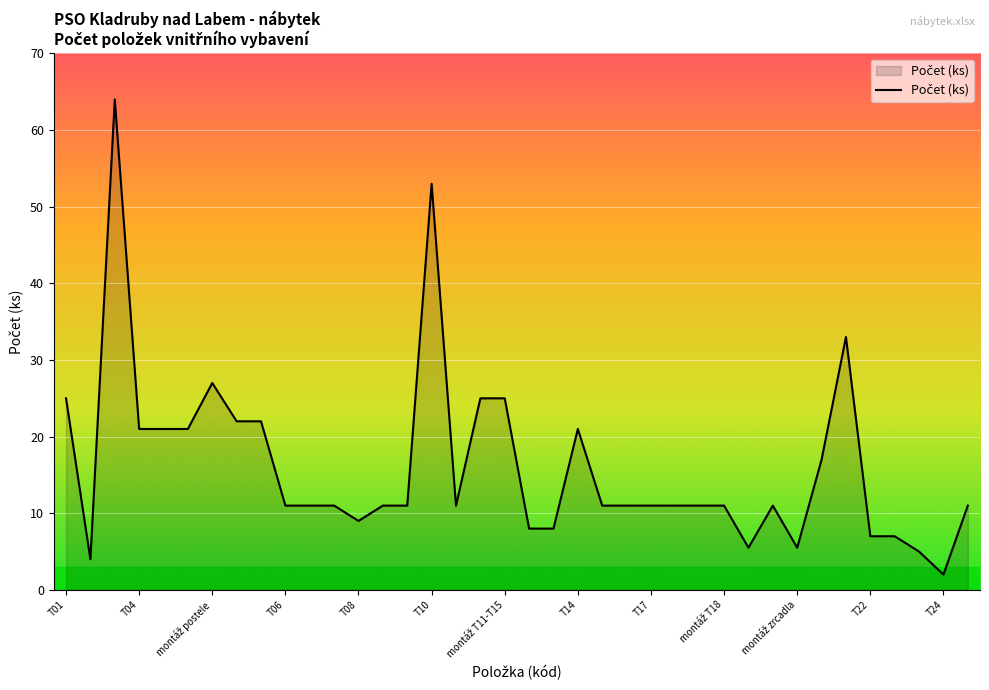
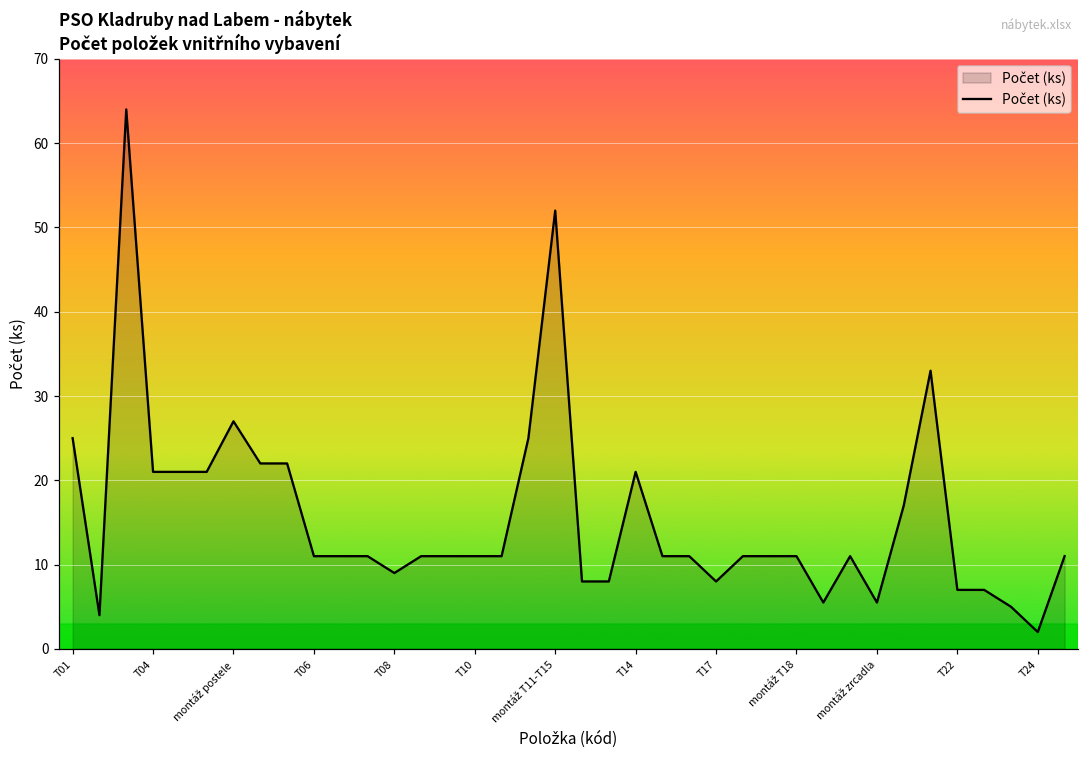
  {
    "T01": 25,
    "T04": 21,
    "montáž postele": 27,
    "T06": 11,
    "T08": 9,
-   "T10": 53,
-   "montáž T11-T15": 25,
+   "T10": 11,
+   "montáž T11-T15": 52,
    "T14": 21,
-   "T17": 11,
+   "T17": 8,
    "montáž T18": 11,
    "montáž zrcadla": 6,
    "T22": 7
  }
